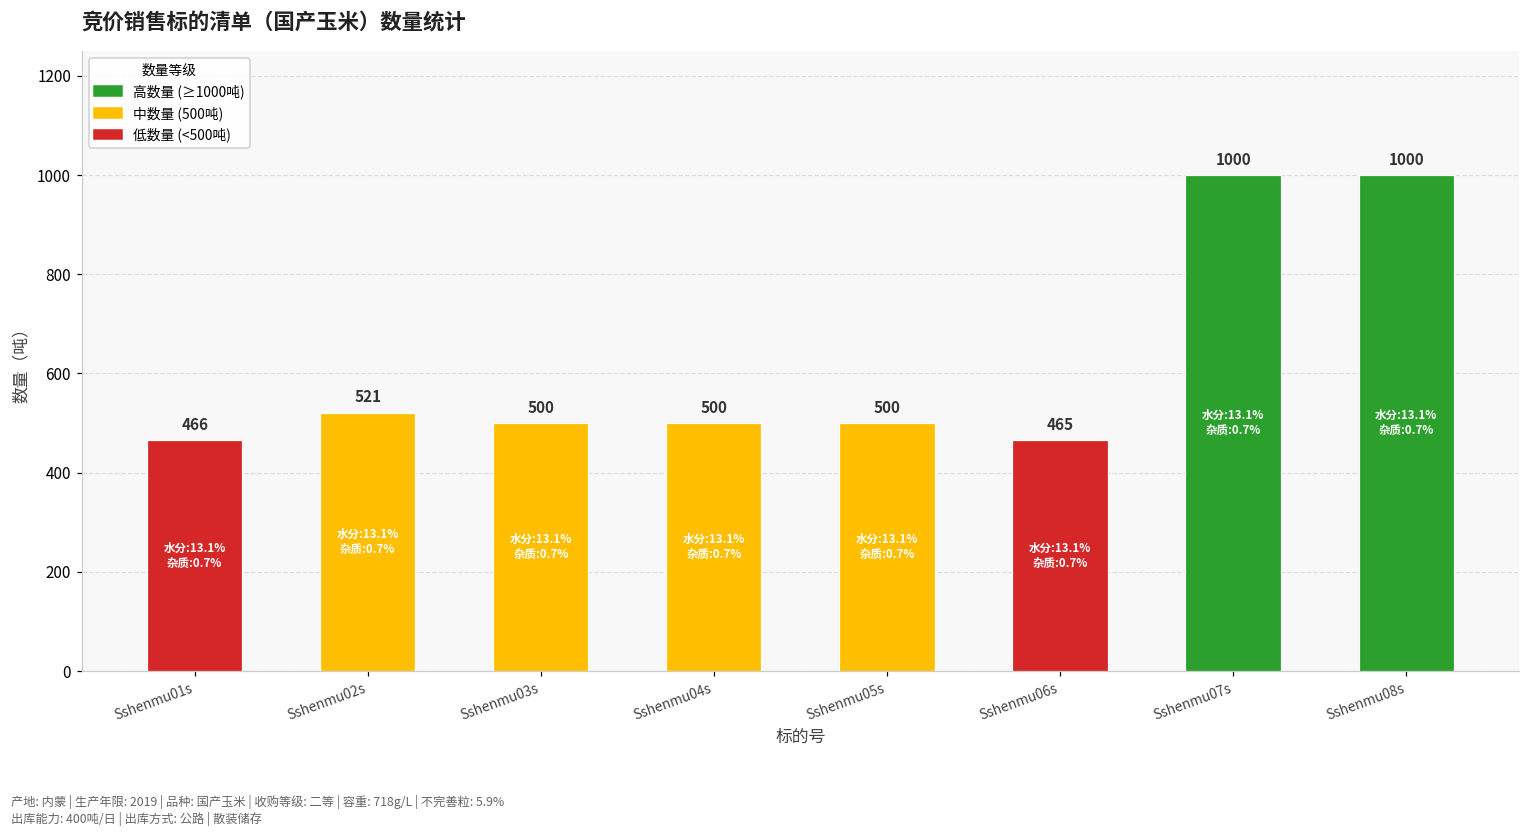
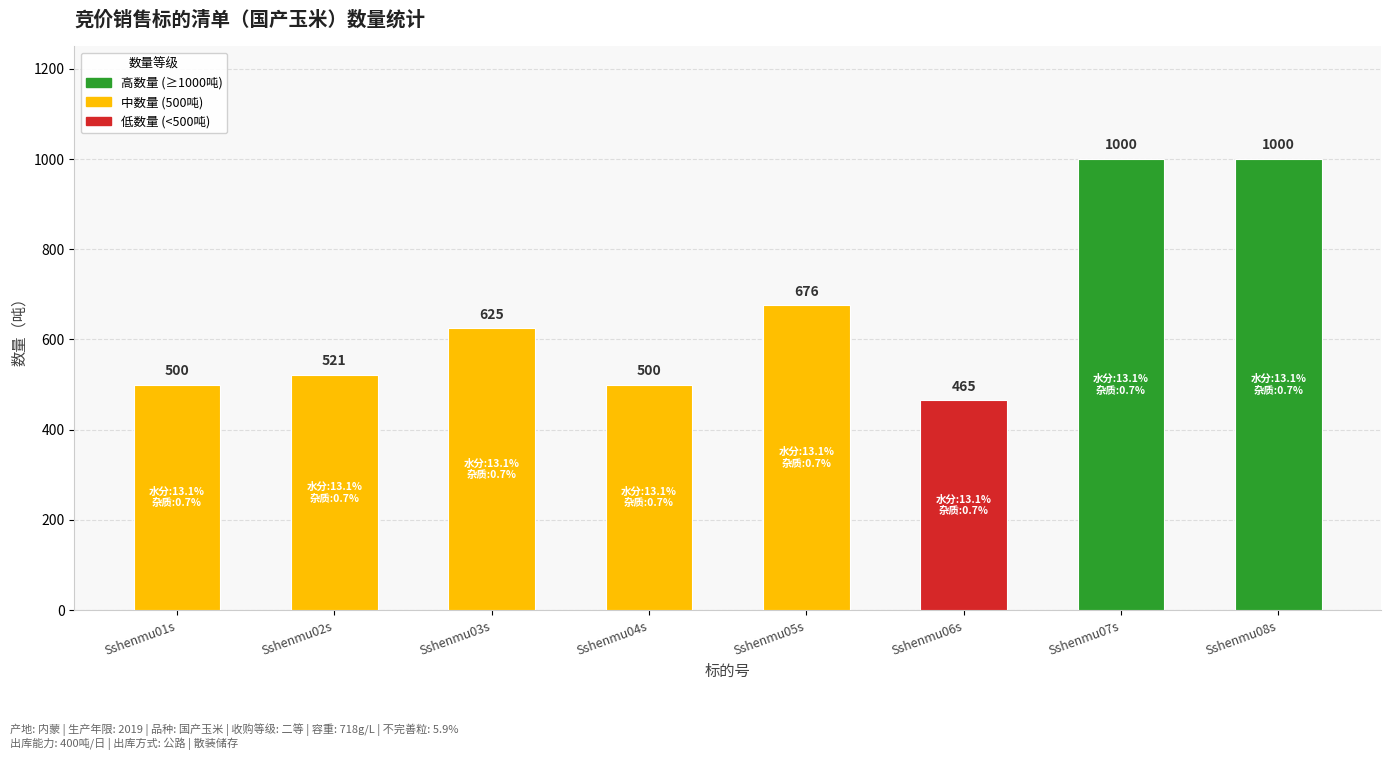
  {
-   "Sshenmu01s": 466,
+   "Sshenmu01s": 500,
    "Sshenmu02s": 521,
-   "Sshenmu03s": 500,
+   "Sshenmu03s": 625,
    "Sshenmu04s": 500,
-   "Sshenmu05s": 500,
+   "Sshenmu05s": 676,
    "Sshenmu06s": 465,
    "Sshenmu07s": 1000,
    "Sshenmu08s": 1000
  }
